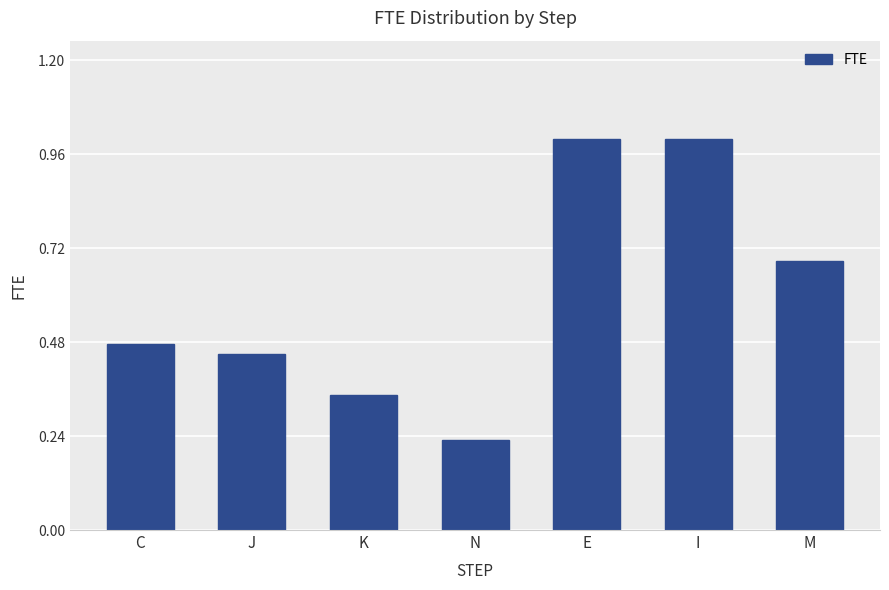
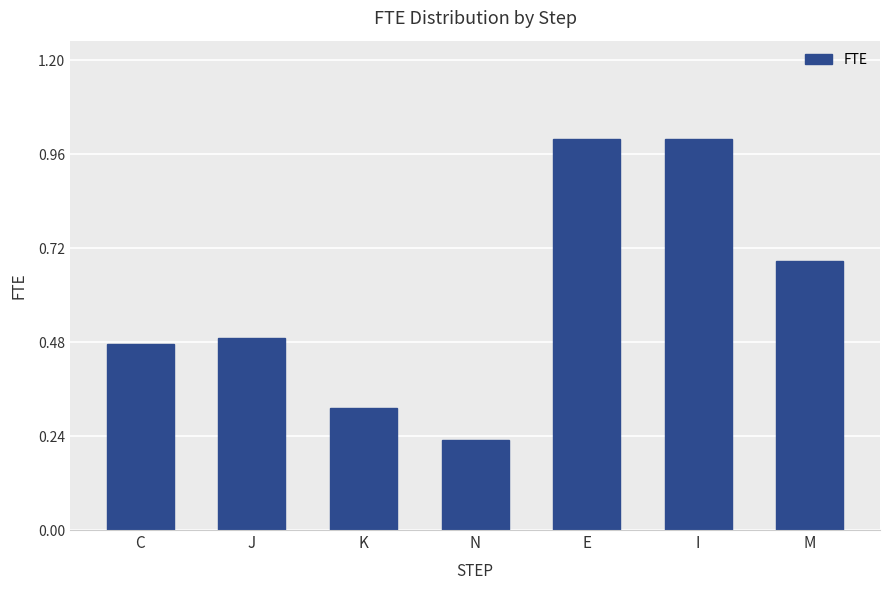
  {
    "C": 0.48,
-   "J": 0.45,
-   "K": 0.34,
+   "J": 0.49,
+   "K": 0.31,
    "N": 0.23,
    "E": 1.00,
    "I": 1.00,
    "M": 0.69
  }
